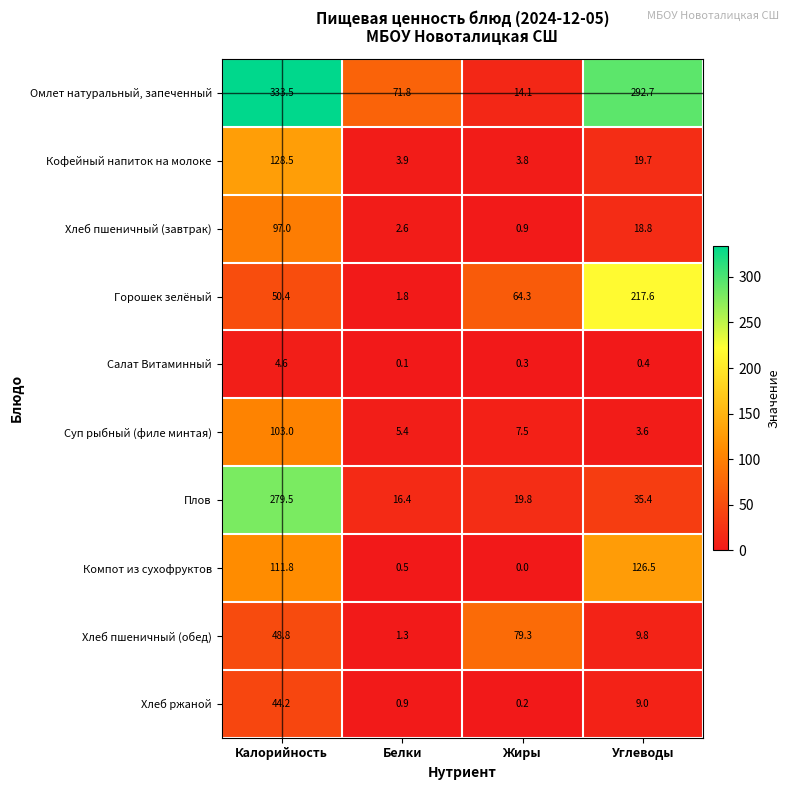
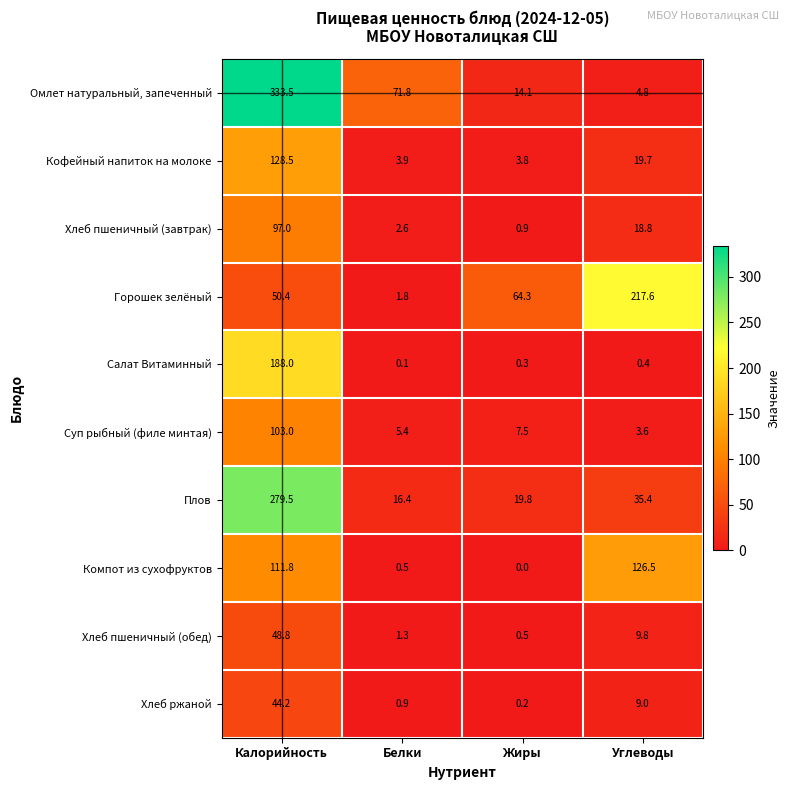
  {
    "Омлет натуральный, запеченный": {
      "Калорийность": 333.5,
      "Белки": 71.8,
      "Жиры": 14.1,
-     "Углеводы": 292.7
+     "Углеводы": 4.8
    },
    "Кофейный напиток на молоке": {
      "Калорийность": 128.5,
      "Белки": 3.9,
      "Жиры": 3.8,
      "Углеводы": 19.7
    },
    "Хлеб пшеничный (завтрак)": {
      "Калорийность": 97.0,
      "Белки": 2.6,
      "Жиры": 0.9,
      "Углеводы": 18.8
    },
    "Горошек зелёный": {
      "Калорийность": 50.4,
      "Белки": 1.8,
      "Жиры": 64.3,
      "Углеводы": 217.6
    },
    "Салат Витаминный": {
-     "Калорийность": 4.6,
+     "Калорийность": 188.0,
      "Белки": 0.1,
      "Жиры": 0.3,
      "Углеводы": 0.4
    },
    "Суп рыбный (филе минтая)": {
      "Калорийность": 103.0,
      "Белки": 5.4,
      "Жиры": 7.5,
      "Углеводы": 3.6
    },
    "Плов": {
      "Калорийность": 279.5,
      "Белки": 16.4,
      "Жиры": 19.8,
      "Углеводы": 35.4
    },
    "Компот из сухофруктов": {
      "Калорийность": 111.8,
      "Белки": 0.5,
      "Жиры": 0.0,
      "Углеводы": 126.5
    },
    "Хлеб пшеничный (обед)": {
      "Калорийность": 48.8,
      "Белки": 1.3,
-     "Жиры": 79.3,
+     "Жиры": 0.5,
      "Углеводы": 9.8
    },
    "Хлеб ржаной": {
      "Калорийность": 44.2,
      "Белки": 0.9,
      "Жиры": 0.2,
      "Углеводы": 9.0
    }
  }
